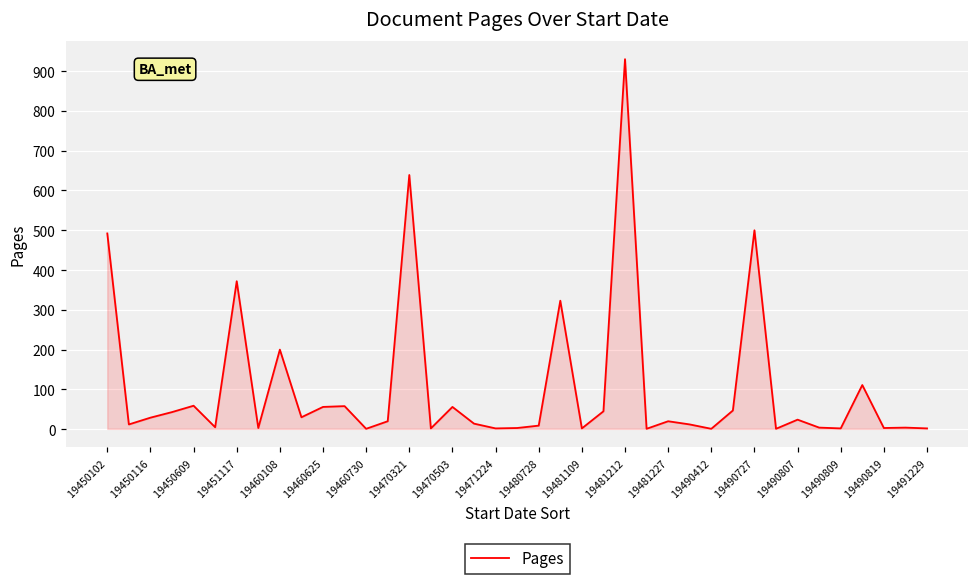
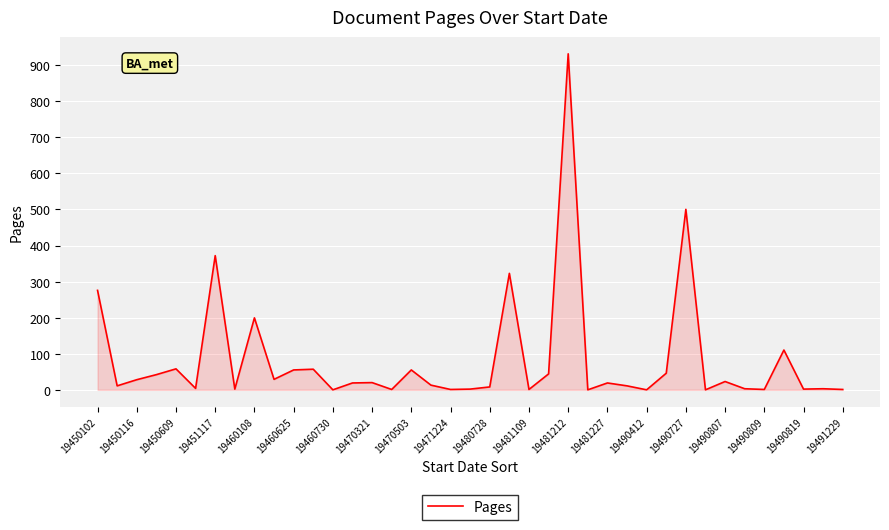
  {
-   "19450102": 490,
+   "19450102": 280,
    "19450116": 30,
    "19450609": 60,
    "19451117": 370,
    "19460108": 200,
    "19460625": 60,
    "19460730": 0,
-   "19470321": 640,
+   "19470321": 20,
    "19470503": 60,
    "19471224": 0,
    "19480728": 10,
    "19481109": 0,
    "19481212": 930,
    "19481227": 20,
    "19490412": 0,
    "19490727": 500,
    "19490807": 20,
    "19490809": 0,
    "19490819": 0,
    "19491229": 0
  }
